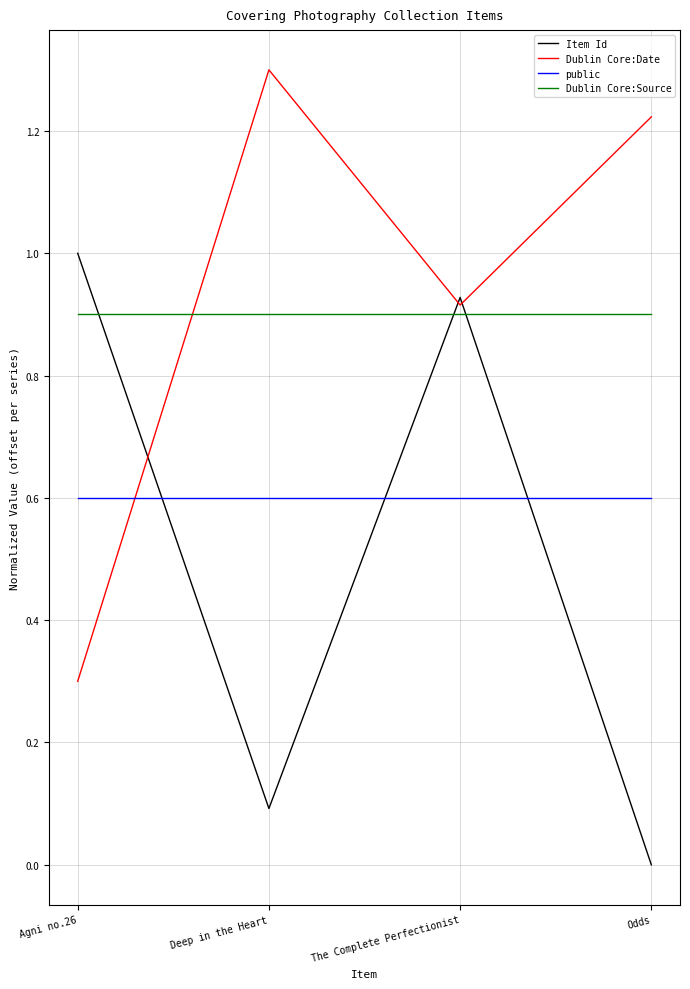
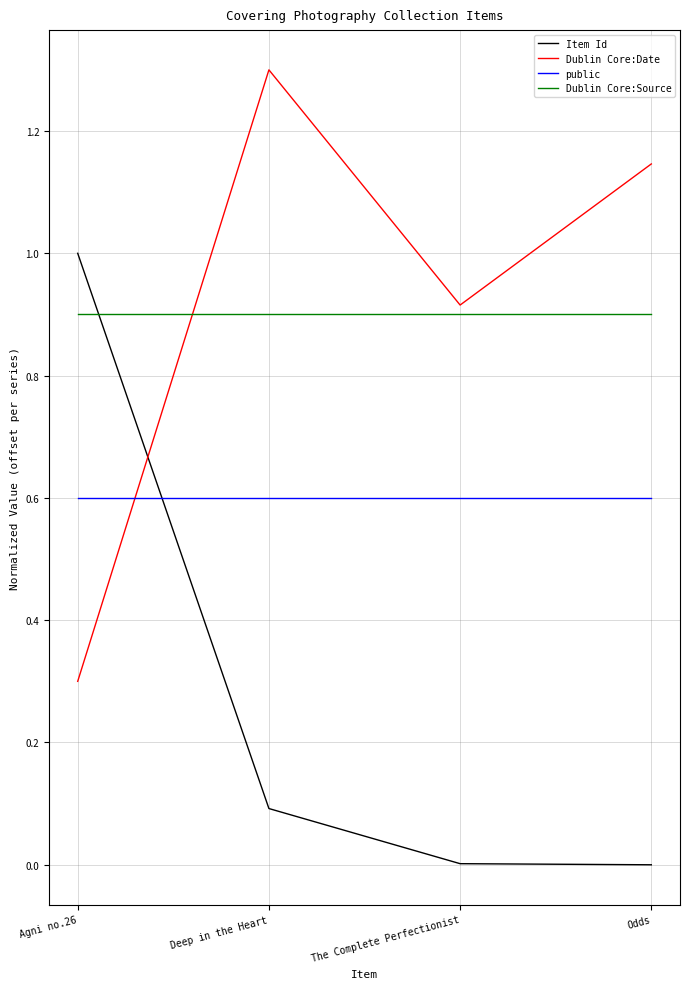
  {
    "Item Id": {
      "Agni no.26": 1.00,
      "Deep in the Heart": 0.09,
-     "The Complete Perfectionist": 0.93,
+     "The Complete Perfectionist": 0.00,
      "Odds": 0.00
    },
    "Dublin Core:Date": {
      "Agni no.26": 0.30,
      "Deep in the Heart": 1.30,
      "The Complete Perfectionist": 0.92,
-     "Odds": 1.22
+     "Odds": 1.15
    },
    "public": {
      "Agni no.26": 0.60,
      "Deep in the Heart": 0.60,
      "The Complete Perfectionist": 0.60,
      "Odds": 0.60
    },
    "Dublin Core:Source": {
      "Agni no.26": 0.90,
      "Deep in the Heart": 0.90,
      "The Complete Perfectionist": 0.90,
      "Odds": 0.90
    }
  }
